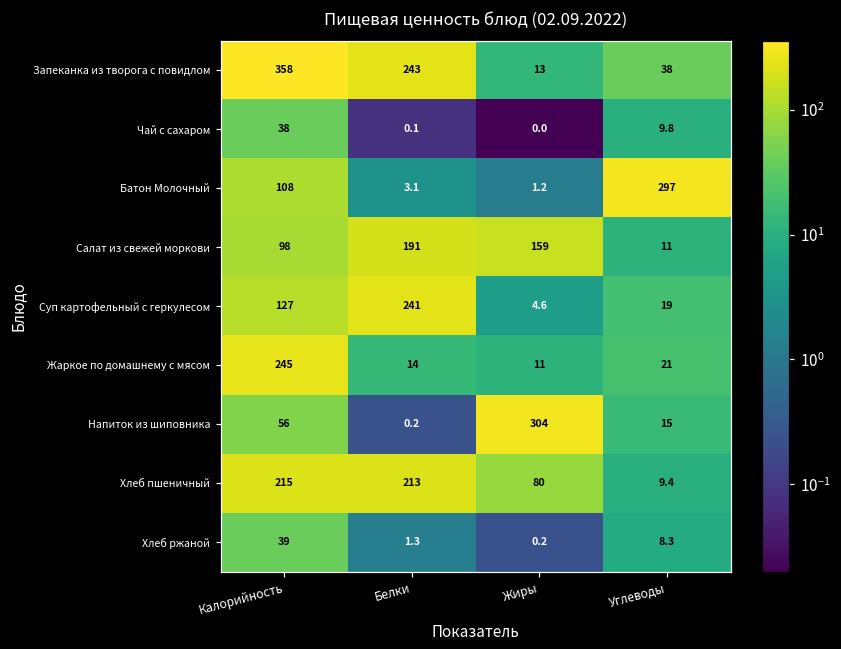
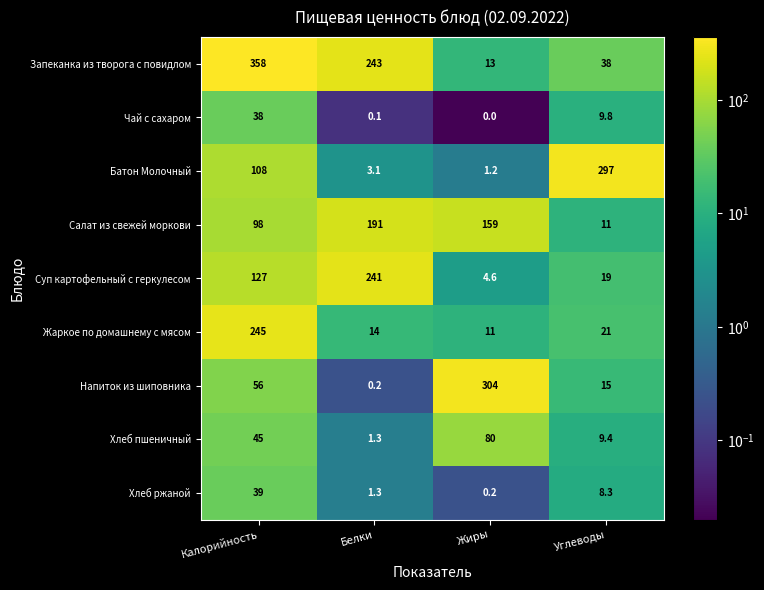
  {
    "Запеканка из творога с повидлом": {
      "Калорийность": 358,
      "Белки": 243,
      "Жиры": 13,
      "Углеводы": 38
    },
    "Чай с сахаром": {
      "Калорийность": 38,
      "Белки": 0.1,
      "Жиры": 0.0,
      "Углеводы": 9.8
    },
    "Батон Молочный": {
      "Калорийность": 108,
      "Белки": 3.1,
      "Жиры": 1.2,
      "Углеводы": 297
    },
    "Салат из свежей моркови": {
      "Калорийность": 98,
      "Белки": 191,
      "Жиры": 159,
      "Углеводы": 11
    },
    "Суп картофельный с геркулесом": {
      "Калорийность": 127,
      "Белки": 241,
      "Жиры": 4.6,
      "Углеводы": 19
    },
    "Жаркое по домашнему с мясом": {
      "Калорийность": 245,
      "Белки": 14,
      "Жиры": 11,
      "Углеводы": 21
    },
    "Напиток из шиповника": {
      "Калорийность": 56,
      "Белки": 0.2,
      "Жиры": 304,
      "Углеводы": 15
    },
    "Хлеб пшеничный": {
-     "Калорийность": 215,
-     "Белки": 213,
+     "Калорийность": 45,
+     "Белки": 1.3,
      "Жиры": 80,
      "Углеводы": 9.4
    },
    "Хлеб ржаной": {
      "Калорийность": 39,
      "Белки": 1.3,
      "Жиры": 0.2,
      "Углеводы": 8.3
    }
  }
